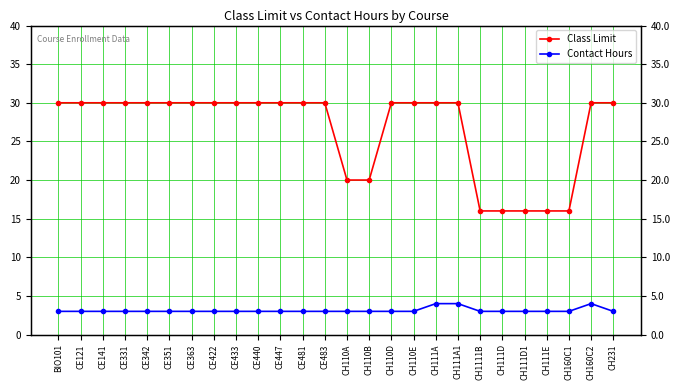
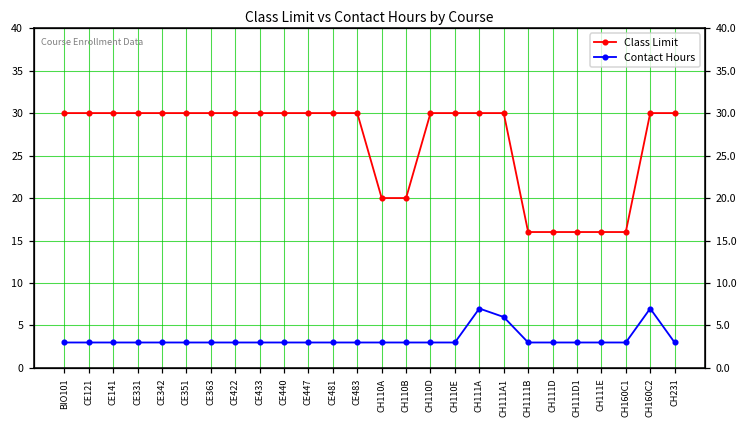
  {
    "Class Limit": {
      "BIO101": 30,
      "CE121": 30,
      "CE141": 30,
      "CE331": 30,
      "CE342": 30,
      "CE351": 30,
      "CE363": 30,
      "CE422": 30,
      "CE433": 30,
      "CE440": 30,
      "CE447": 30,
      "CE481": 30,
      "CE483": 30,
      "CH110A": 20,
      "CH110B": 20,
      "CH110D": 30,
      "CH110E": 30,
      "CH111A": 30,
      "CH111A1": 30,
      "CH1111B": 16,
      "CH111D": 16,
      "CH111D1": 16,
      "CH111E": 16,
      "CH160C1": 16,
      "CH160C2": 30,
      "CH231": 30
    },
    "Contact Hours": {
      "BIO101": 3,
      "CE121": 3,
      "CE141": 3,
      "CE331": 3,
      "CE342": 3,
      "CE351": 3,
      "CE363": 3,
      "CE422": 3,
      "CE433": 3,
      "CE440": 3,
      "CE447": 3,
      "CE481": 3,
      "CE483": 3,
      "CH110A": 3,
      "CH110B": 3,
      "CH110D": 3,
      "CH110E": 3,
-     "CH111A": 4,
-     "CH111A1": 4,
+     "CH111A": 7,
+     "CH111A1": 6,
      "CH1111B": 3,
      "CH111D": 3,
      "CH111D1": 3,
      "CH111E": 3,
      "CH160C1": 3,
-     "CH160C2": 4,
+     "CH160C2": 7,
      "CH231": 3
    }
  }
